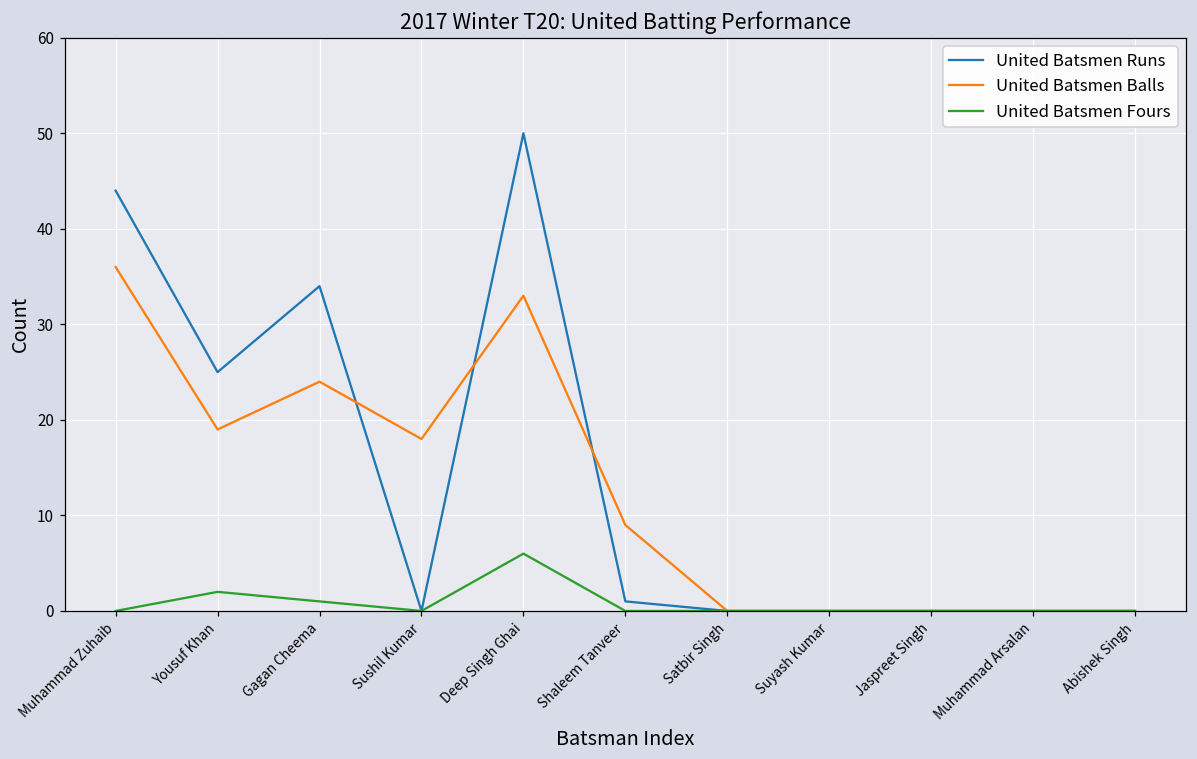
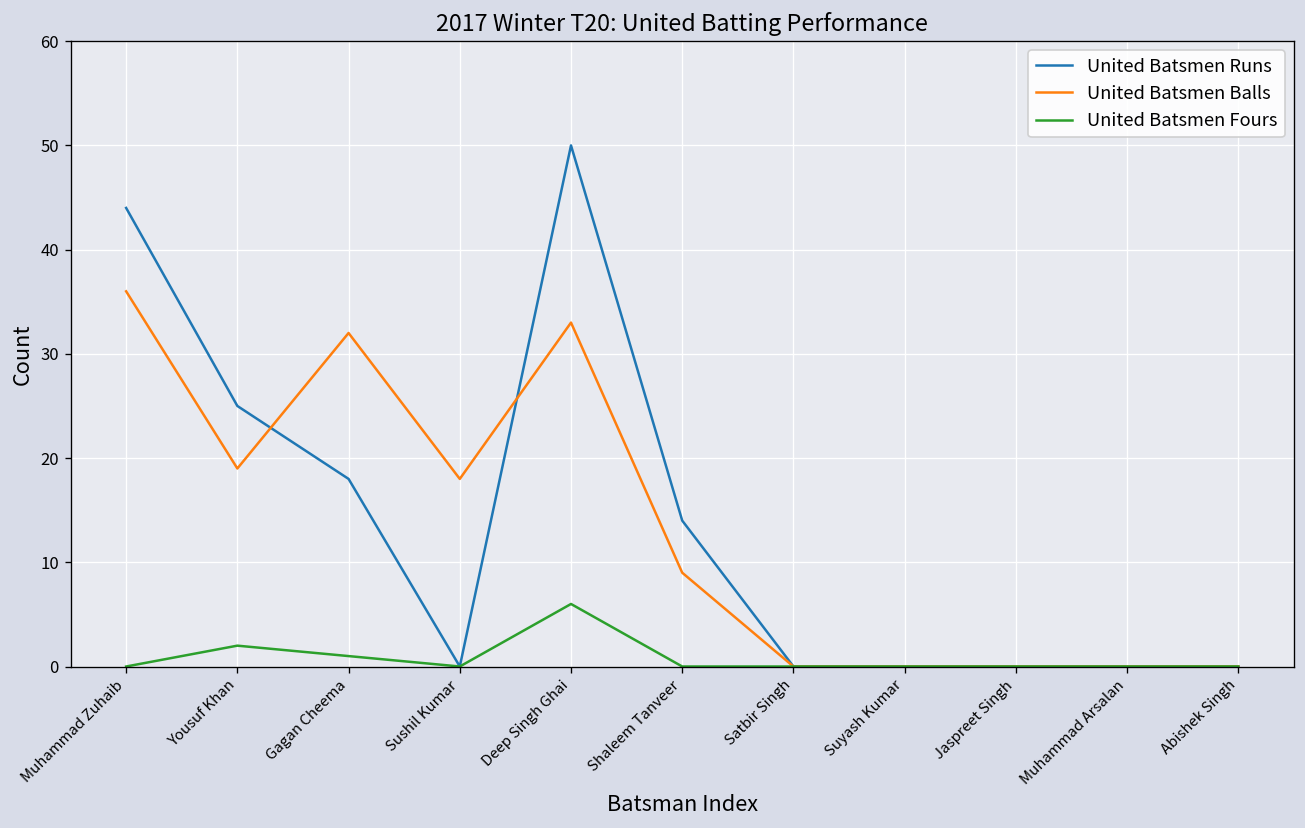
  {
    "United Batsmen Runs": {
      "Muhammad Zuhaib": 44,
      "Yousuf Khan": 25,
-     "Gagan Cheema": 34,
+     "Gagan Cheema": 18,
      "Deep Singh Ghai": 50,
-     "Shaleem Tanveer": 1
+     "Shaleem Tanveer": 14
    },
    "United Batsmen Balls": {
      "Muhammad Zuhaib": 36,
      "Yousuf Khan": 19,
-     "Gagan Cheema": 24,
+     "Gagan Cheema": 32,
      "Sushil Kumar": 18,
      "Deep Singh Ghai": 33,
      "Shaleem Tanveer": 9
    },
    "United Batsmen Fours": {
      "Muhammad Zuhaib": 0,
      "Yousuf Khan": 2,
      "Gagan Cheema": 1,
      "Deep Singh Ghai": 6,
      "Shaleem Tanveer": 0
    }
  }
